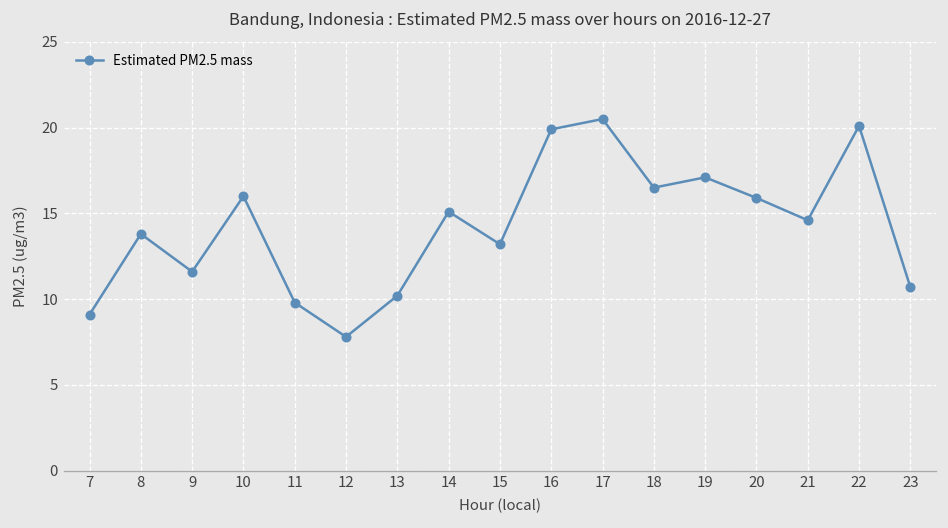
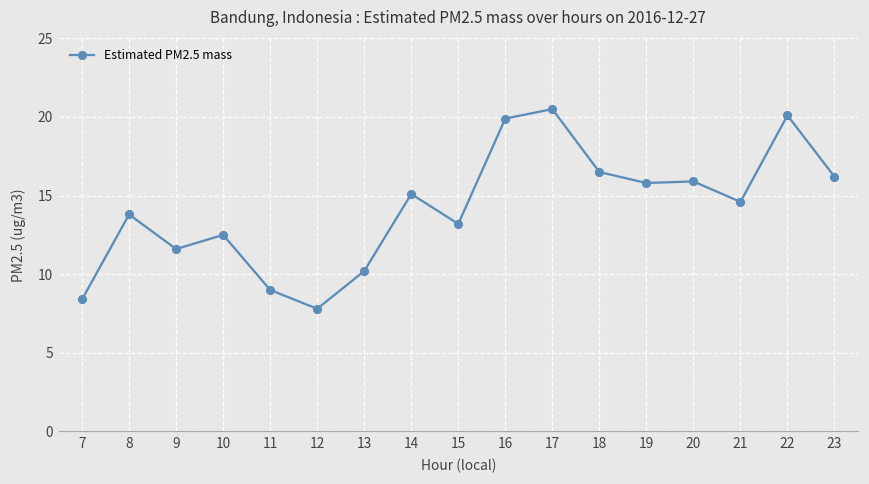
  {
-   "7": 9.1,
+   "7": 8.4,
    "8": 13.8,
    "9": 11.6,
-   "10": 16.0,
-   "11": 9.8,
+   "10": 12.5,
+   "11": 9.0,
    "12": 7.8,
    "13": 10.2,
    "14": 15.1,
    "15": 13.2,
    "16": 19.9,
    "17": 20.5,
    "18": 16.5,
-   "19": 17.1,
+   "19": 15.8,
    "20": 15.9,
    "21": 14.6,
    "22": 20.1,
-   "23": 10.7
+   "23": 16.2
  }
